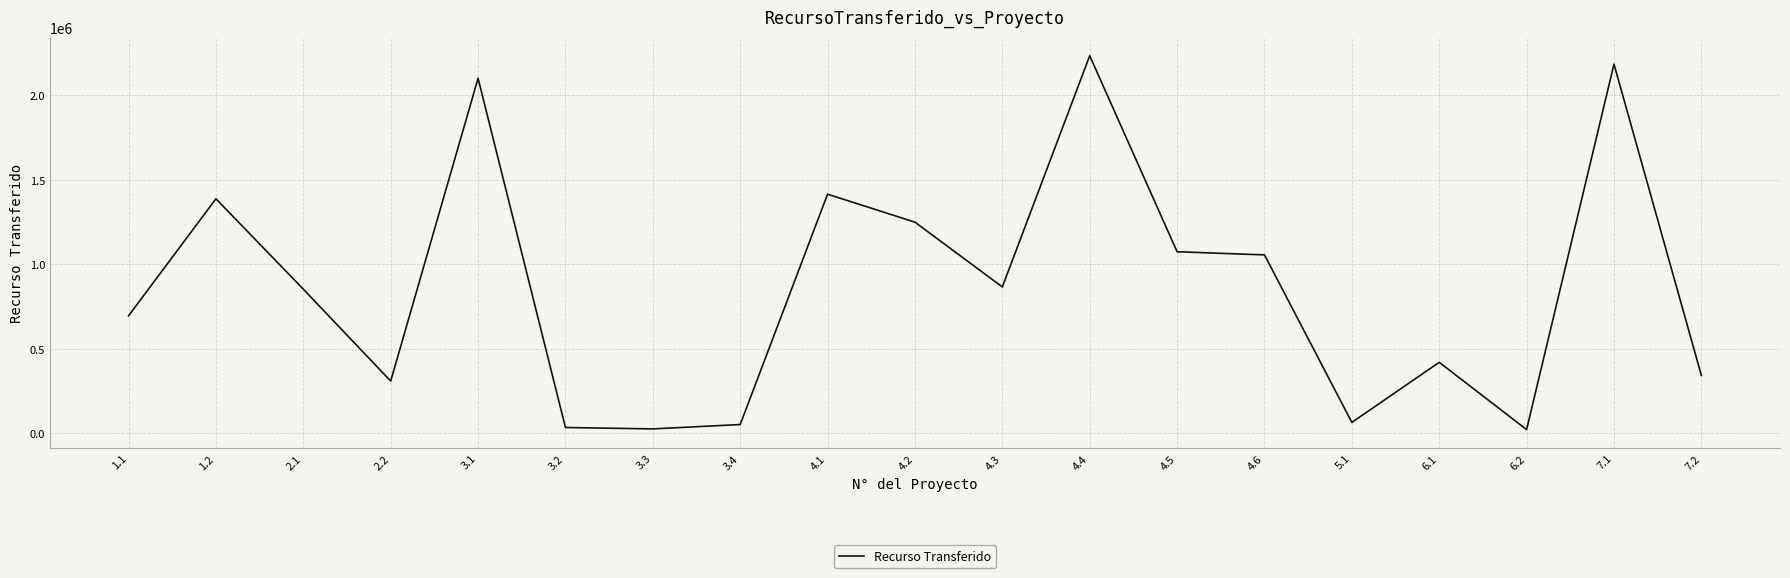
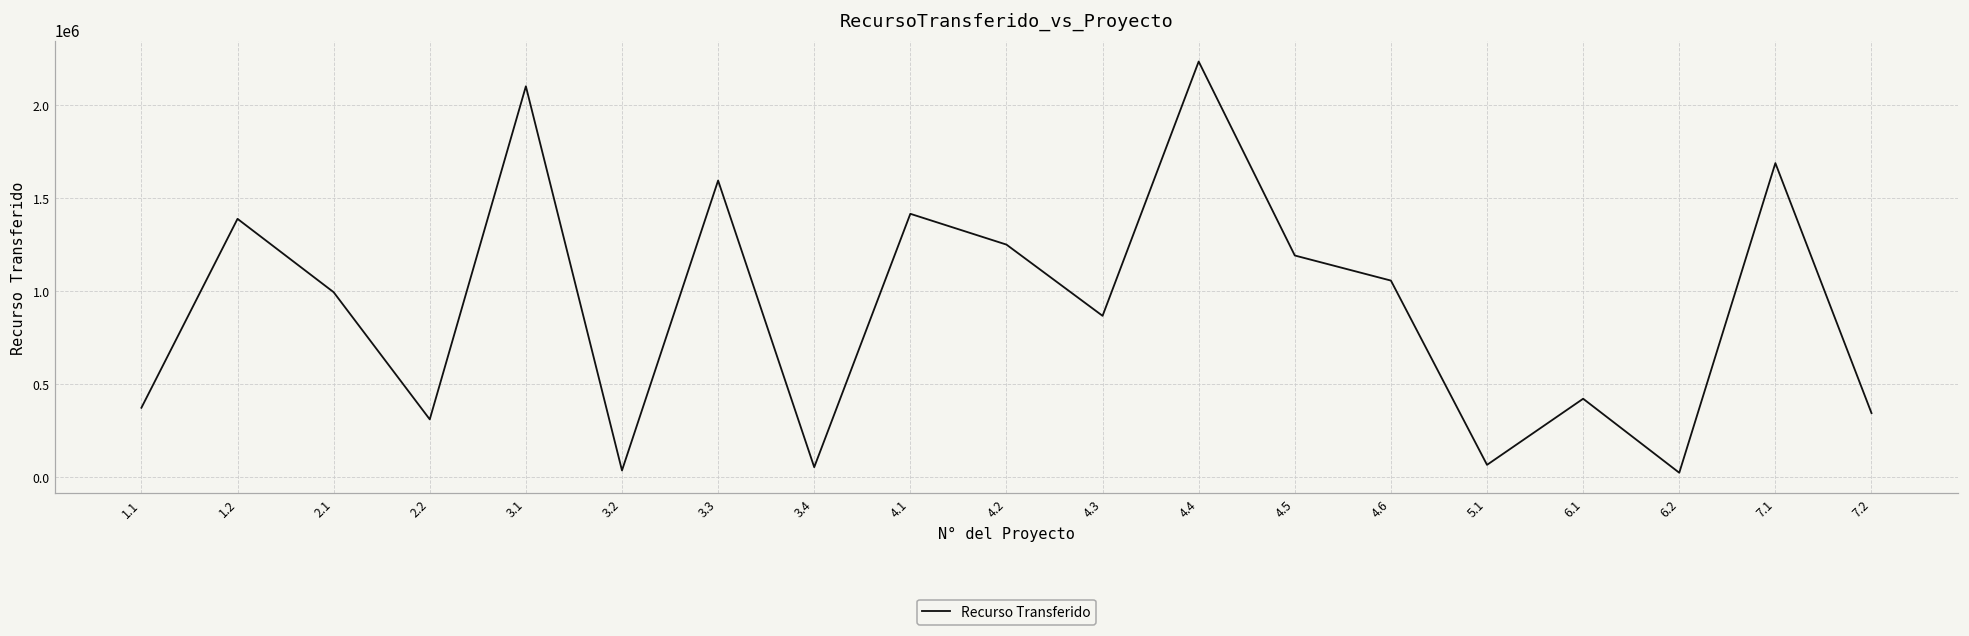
  {
-   "1.1": 700000,
+   "1.1": 370000,
    "1.2": 1390000,
-   "2.1": 850000,
+   "2.1": 990000,
    "2.2": 310000,
    "3.1": 2100000,
    "3.2": 30000,
-   "3.3": 30000,
+   "3.3": 1590000,
    "3.4": 50000,
    "4.1": 1420000,
    "4.2": 1250000,
    "4.3": 870000,
    "4.4": 2240000,
-   "4.5": 1080000,
+   "4.5": 1190000,
    "4.6": 1060000,
    "5.1": 60000,
    "6.1": 420000,
    "6.2": 20000,
-   "7.1": 2190000,
+   "7.1": 1690000,
    "7.2": 340000
  }
